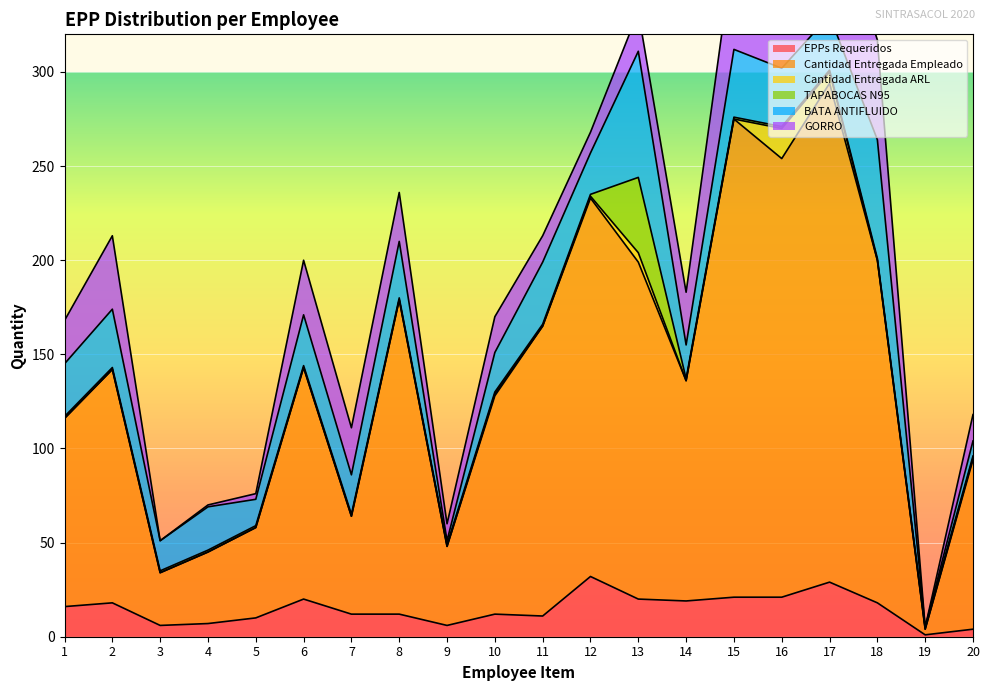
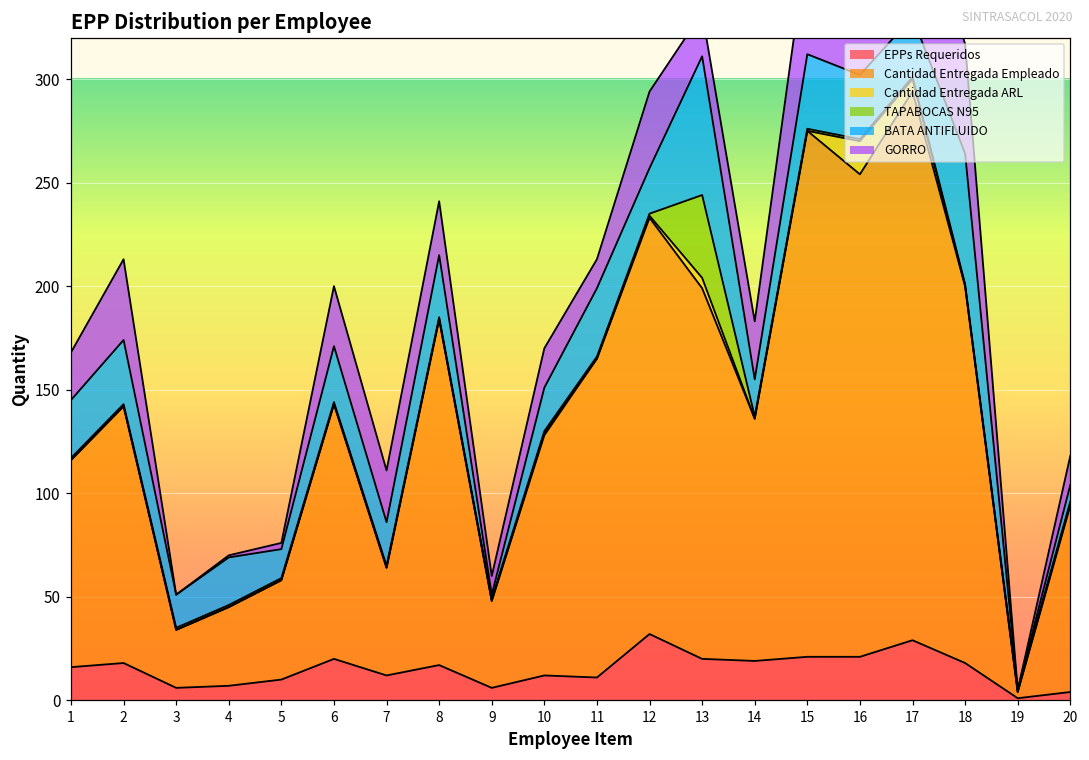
  {
    "EPPs Requeridos": {
      "1": 16,
      "2": 18,
      "3": 6,
      "4": 7,
      "5": 10,
      "6": 20,
      "7": 12,
-     "8": 12,
+     "8": 17,
      "9": 6,
      "10": 12,
      "11": 11,
      "12": 32,
      "13": 20,
      "14": 19,
      "15": 21,
      "16": 21,
      "17": 29,
      "18": 18,
      "19": 1,
      "20": 4
    },
    "Cantidad Entregada Empleado": {
      "13": 179,
      "16": 233
    },
    "Cantidad Entregada ARL": {
      "13": 5
    },
    "TAPABOCAS N95": {
      "13": 40
    },
    "BATA ANTIFLUIDO": {
      "1": 28,
      "2": 31,
      "5": 14,
      "6": 27,
      "7": 21,
      "8": 30,
      "9": 2,
      "10": 21,
      "11": 33,
      "12": 22,
      "13": 67,
      "14": 18,
      "15": 36,
      "18": 63,
      "20": 8
    },
    "GORRO": {
      "1": 23,
      "2": 39,
      "5": 3,
      "6": 29,
      "7": 25,
      "8": 26,
      "9": 9,
      "10": 19,
      "11": 14,
-     "12": 11,
+     "12": 37,
      "14": 28,
      "20": 14
    }
  }
